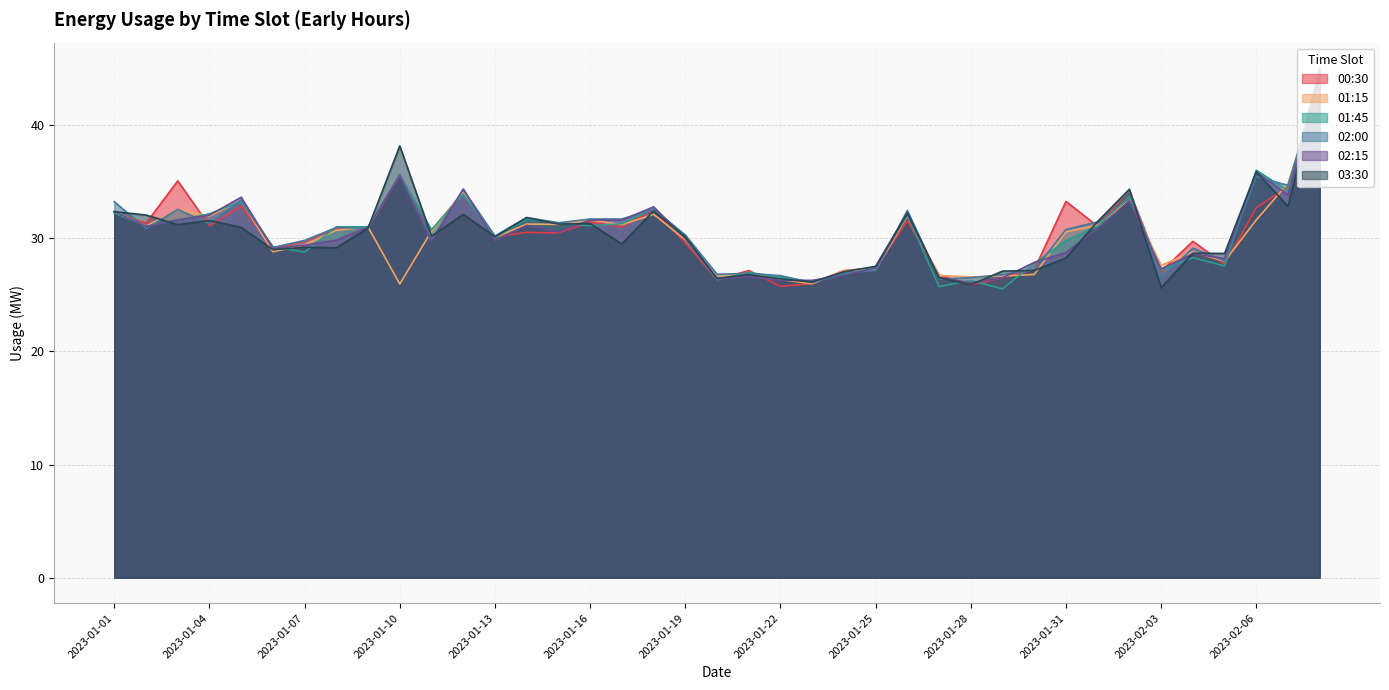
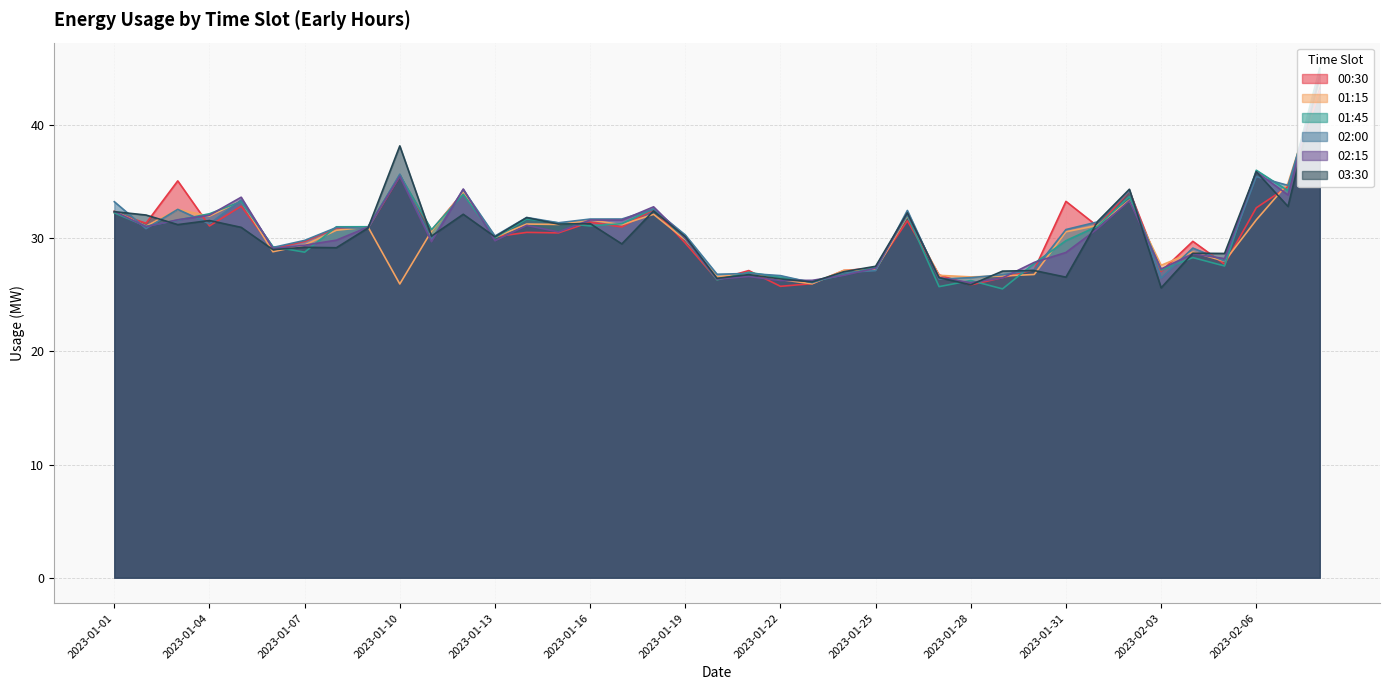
  {
    "00:30": {
      "2023-01-19": 29.6,
      "2023-01-22": 25.8,
      "2023-01-31": 33.3,
      "2023-02-06": 32.7
    },
    "01:15": {
      "2023-01-10": 26.0,
      "2023-02-03": 27.6,
      "2023-02-06": 31.6
    },
    "03:30": {
      "2023-01-04": 31.6,
      "2023-01-10": 38.2,
-     "2023-01-31": 28.3,
+     "2023-01-31": 26.6,
      "2023-02-03": 25.6
    }
  }
